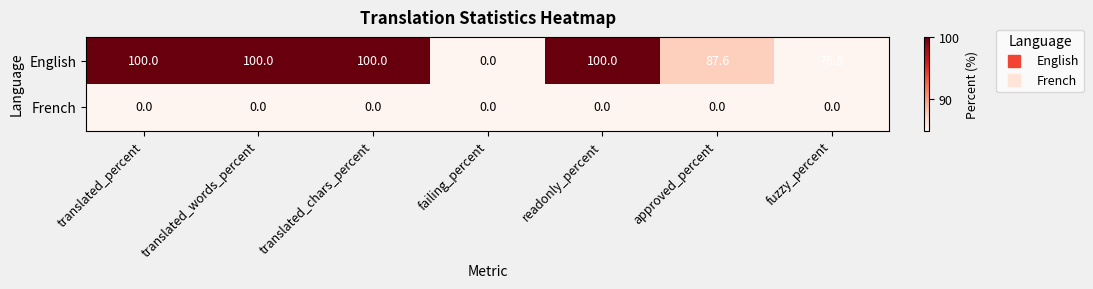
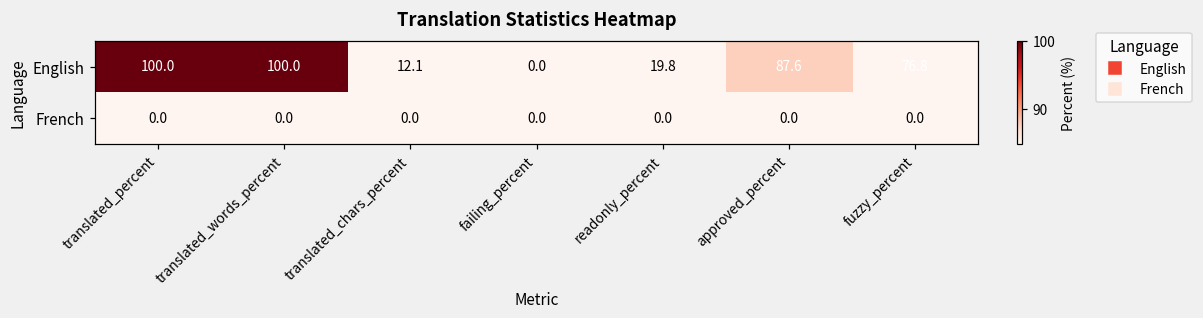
  {
    "English": {
      "translated_percent": 100.0,
      "translated_words_percent": 100.0,
-     "translated_chars_percent": 100.0,
+     "translated_chars_percent": 12.1,
      "failing_percent": 0.0,
-     "readonly_percent": 100.0,
+     "readonly_percent": 19.8,
      "approved_percent": 87.6
    },
    "French": {
      "translated_percent": 0.0,
      "translated_words_percent": 0.0,
      "translated_chars_percent": 0.0,
      "failing_percent": 0.0,
      "readonly_percent": 0.0,
      "approved_percent": 0.0,
      "fuzzy_percent": 0.0
    }
  }
